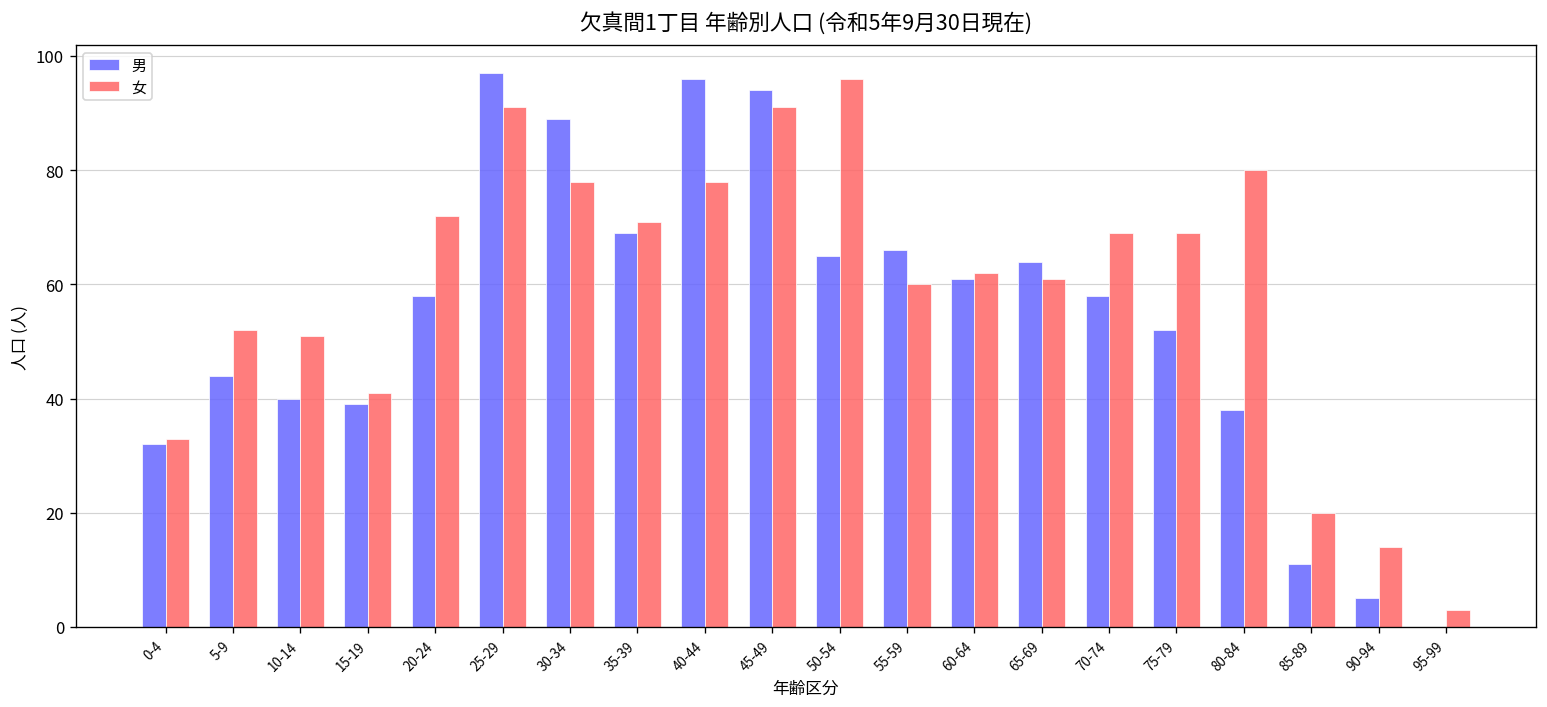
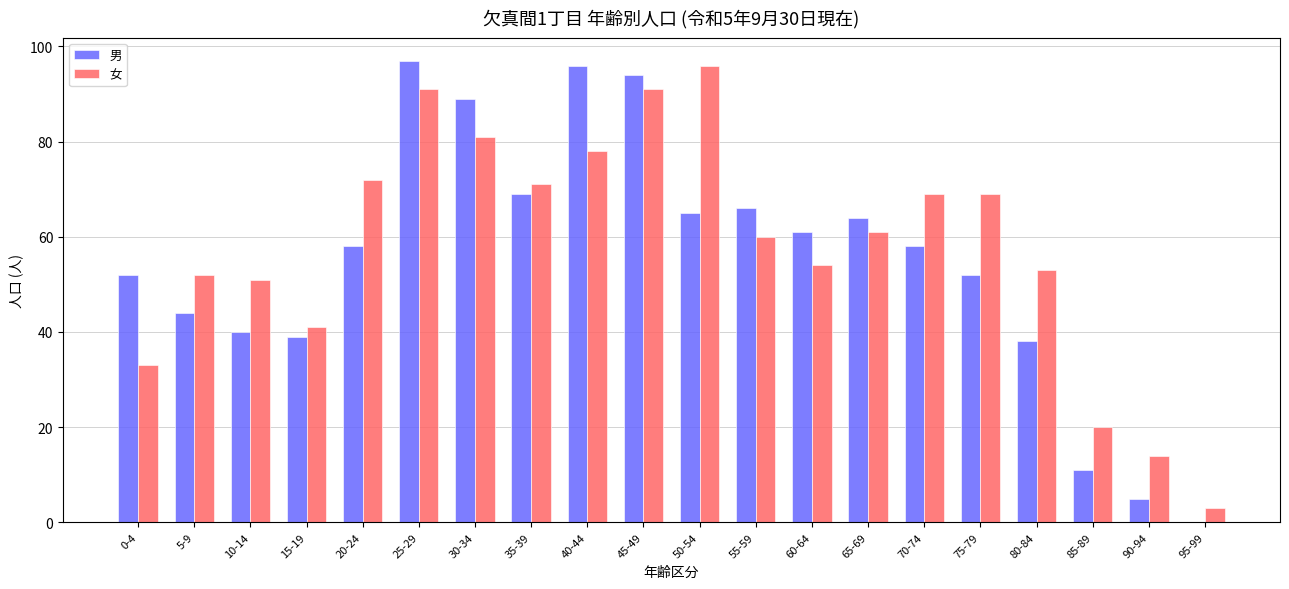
  {
    "男": {
-     "0-4": 32,
+     "0-4": 52,
      "5-9": 44,
      "10-14": 40,
      "15-19": 39,
      "20-24": 58,
      "25-29": 97,
      "30-34": 89,
      "35-39": 69,
      "40-44": 96,
      "45-49": 94,
      "50-54": 65,
      "55-59": 66,
      "60-64": 61,
      "65-69": 64,
      "70-74": 58,
      "75-79": 52,
      "80-84": 38,
      "85-89": 11,
      "90-94": 5,
      "95-99": 0
    },
    "女": {
      "0-4": 33,
      "5-9": 52,
      "10-14": 51,
      "15-19": 41,
      "20-24": 72,
      "25-29": 91,
-     "30-34": 78,
+     "30-34": 81,
      "35-39": 71,
      "40-44": 78,
      "45-49": 91,
      "50-54": 96,
      "55-59": 60,
-     "60-64": 62,
+     "60-64": 54,
      "65-69": 61,
      "70-74": 69,
      "75-79": 69,
-     "80-84": 80,
+     "80-84": 53,
      "85-89": 20,
      "90-94": 14,
      "95-99": 3
    }
  }
